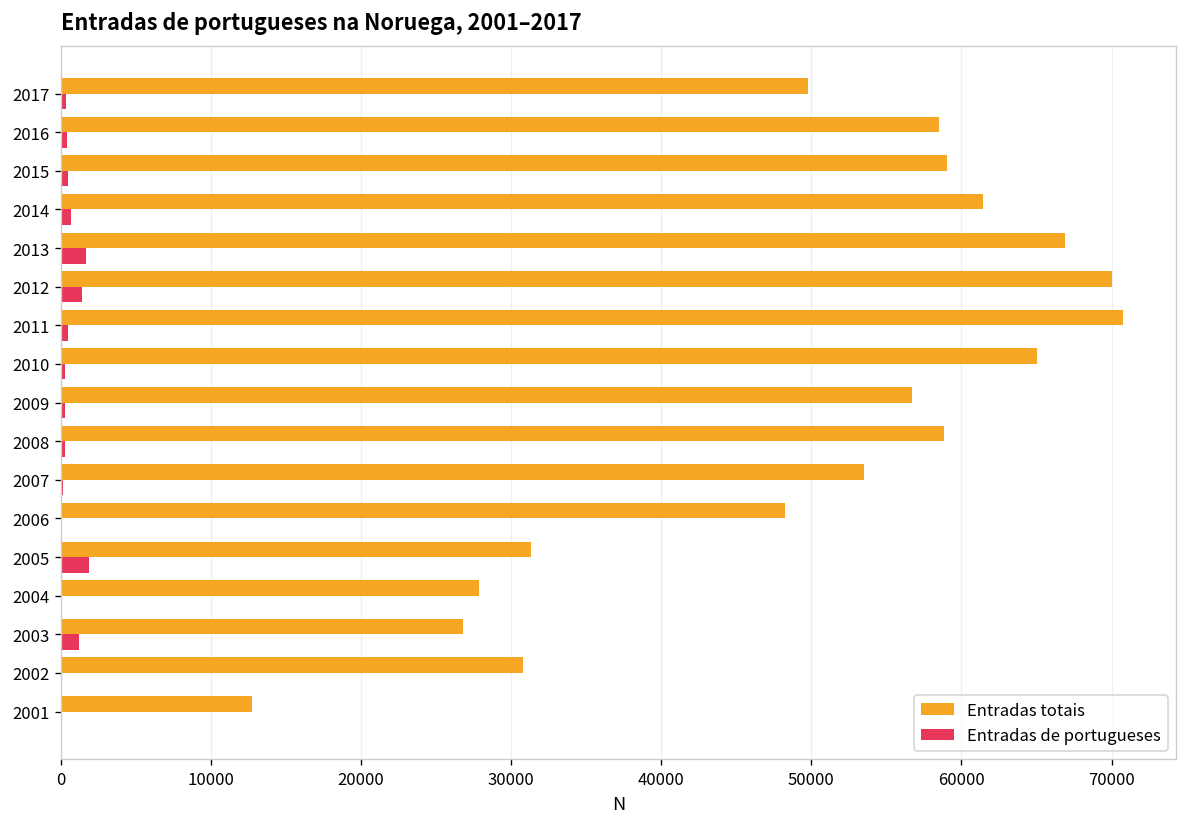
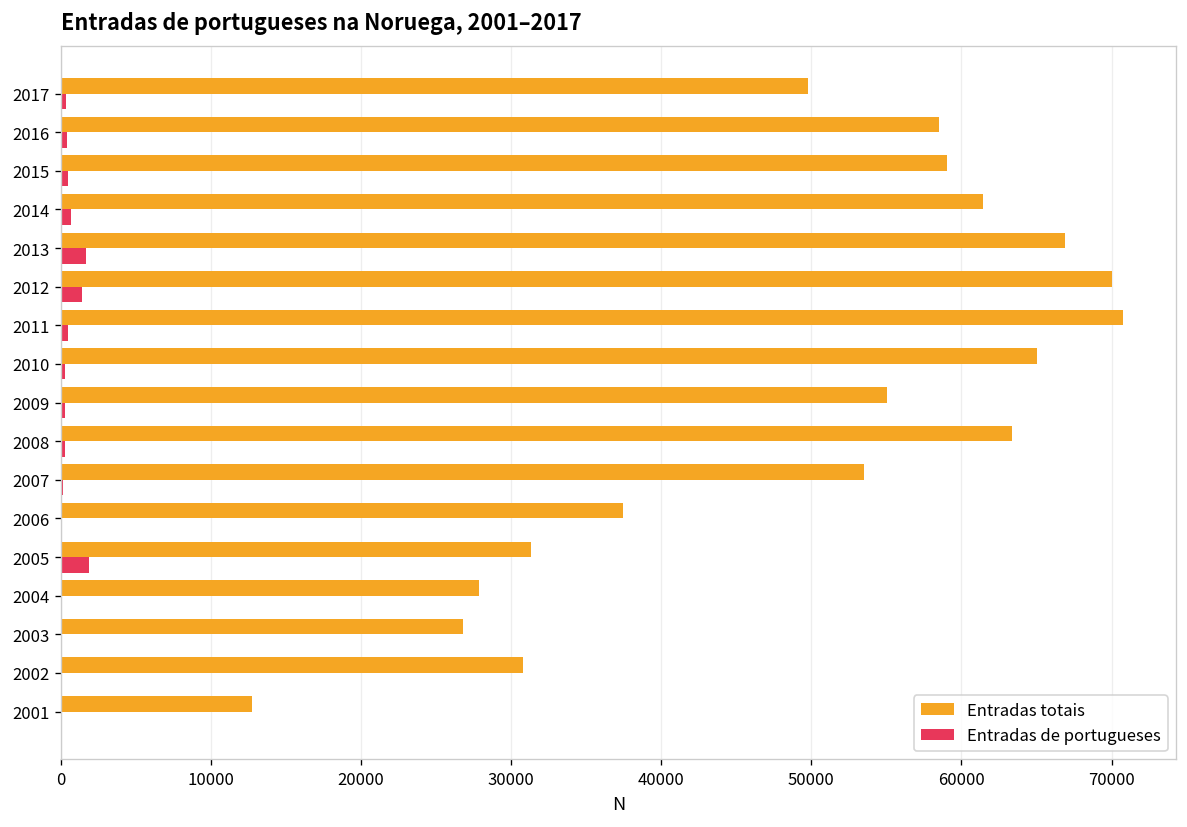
  {
    "Entradas totais": {
      "2017": 49800,
      "2016": 58500,
      "2015": 59100,
      "2014": 61400,
      "2013": 66900,
      "2012": 70000,
      "2011": 70800,
      "2010": 65100,
-     "2009": 56700,
-     "2008": 58800,
+     "2009": 55000,
+     "2008": 63300,
      "2007": 53500,
-     "2006": 48200,
+     "2006": 37400,
      "2005": 31400,
      "2004": 27900,
      "2003": 26800,
      "2002": 30800,
      "2001": 12800
    },
    "Entradas de portugueses": {
      "2017": 400,
      "2016": 400,
      "2015": 500,
      "2014": 700,
      "2013": 1700,
      "2012": 1400,
      "2011": 500,
      "2010": 300,
      "2009": 300,
      "2008": 300,
      "2005": 1800,
-     "2003": 1200
+     "2003": 100
    }
  }
